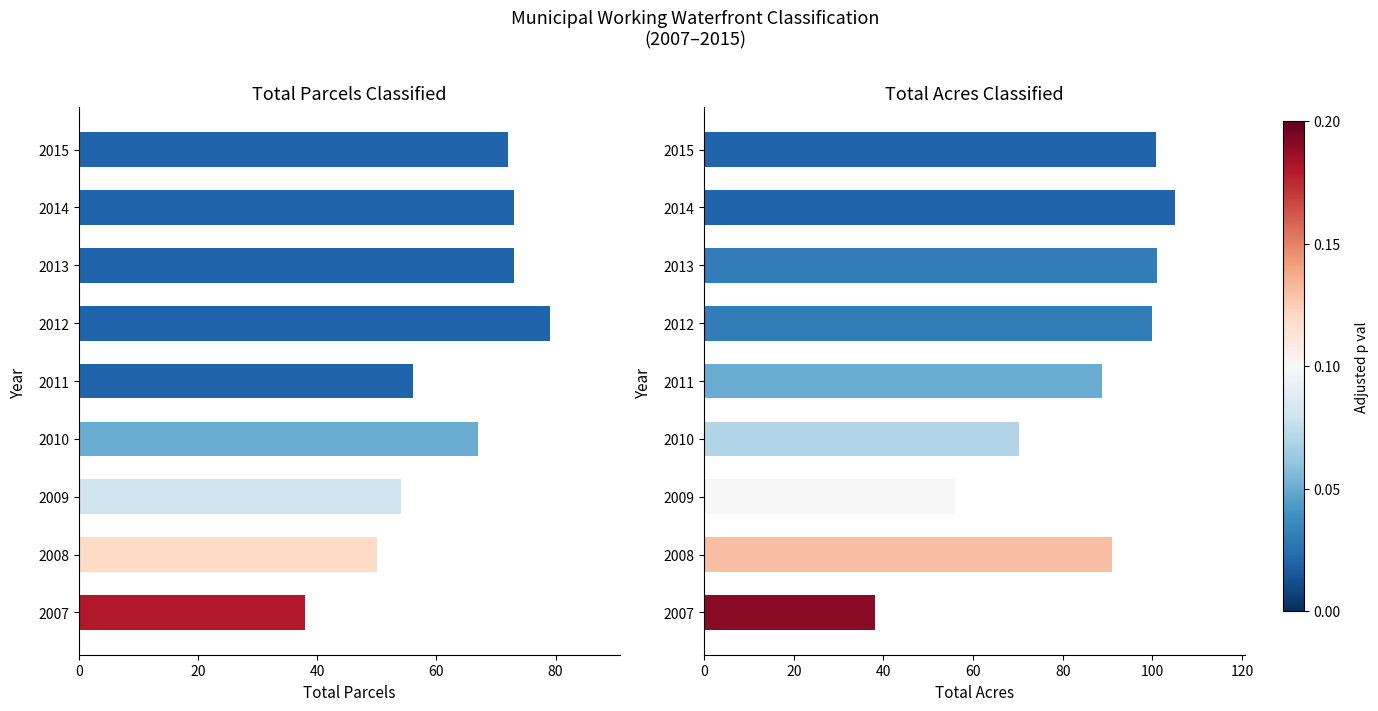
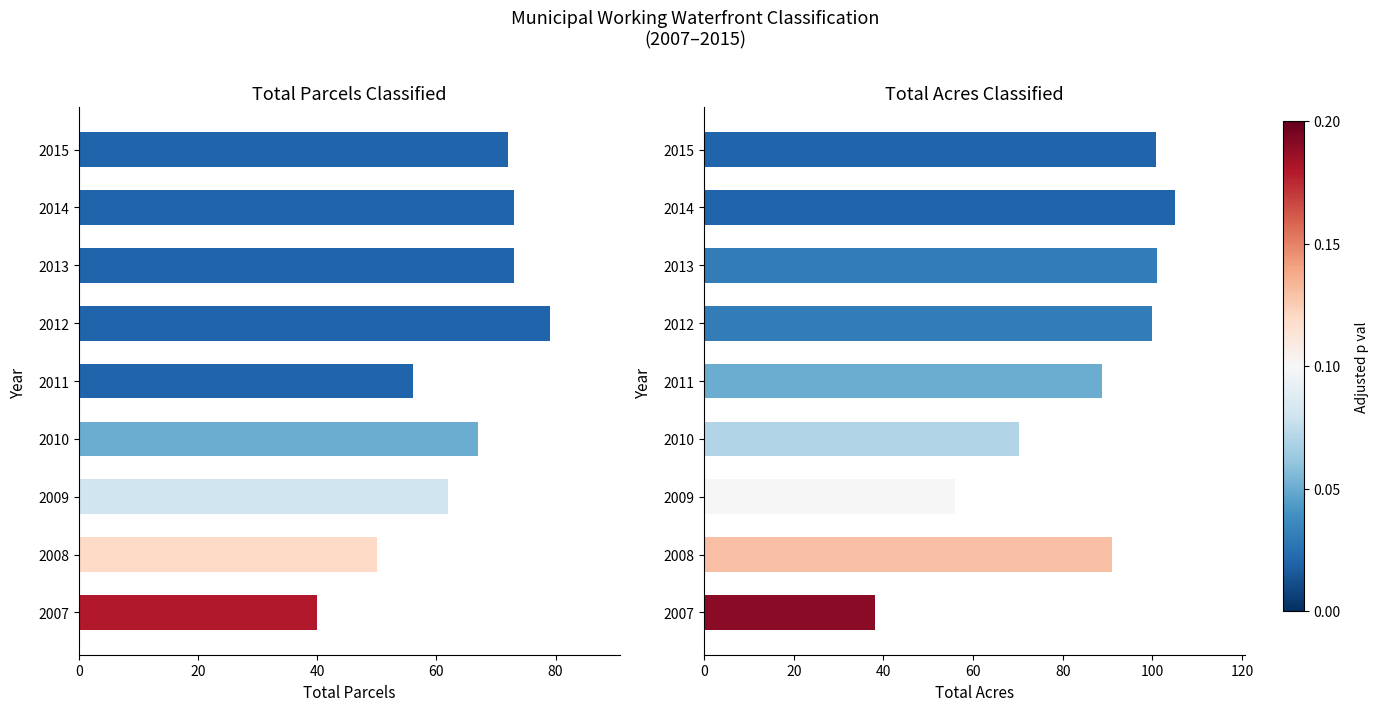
  {
    "Total Parcels Classified": {
      "2015": 72,
      "2014": 73,
      "2013": 73,
      "2012": 79,
      "2011": 56,
      "2010": 67,
-     "2009": 54,
+     "2009": 62,
      "2008": 50,
-     "2007": 38
+     "2007": 40
    },
    "Total Acres Classified": {
      "2015": 101,
      "2014": 105,
      "2013": 101,
      "2012": 100,
      "2011": 89,
      "2010": 70,
      "2009": 56,
      "2008": 91,
      "2007": 38
    }
  }
